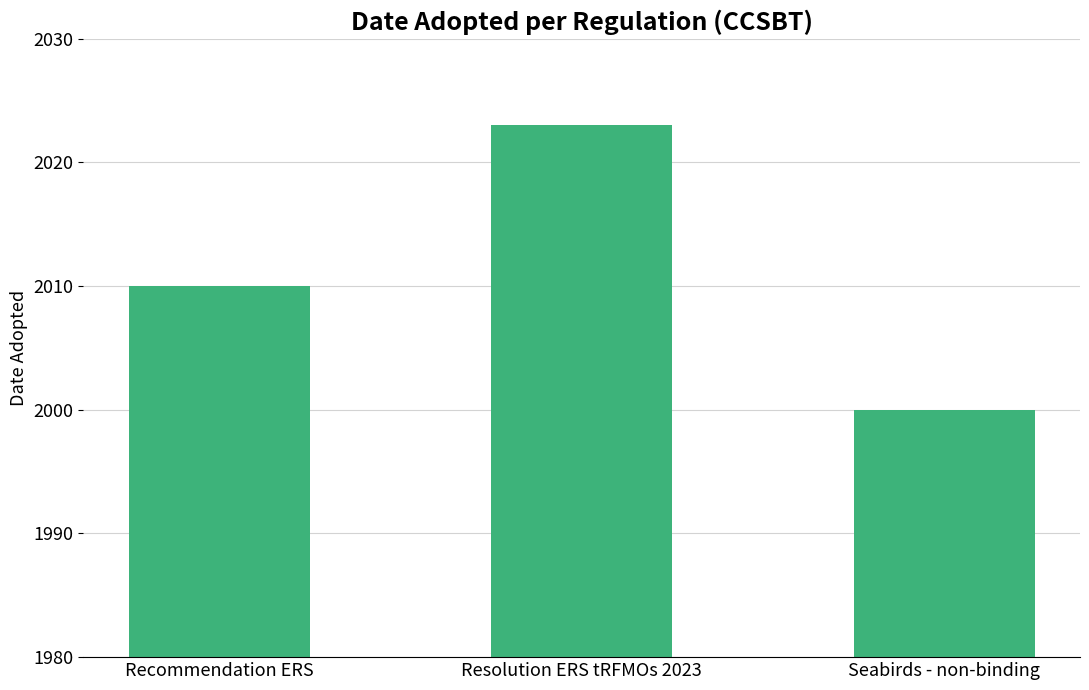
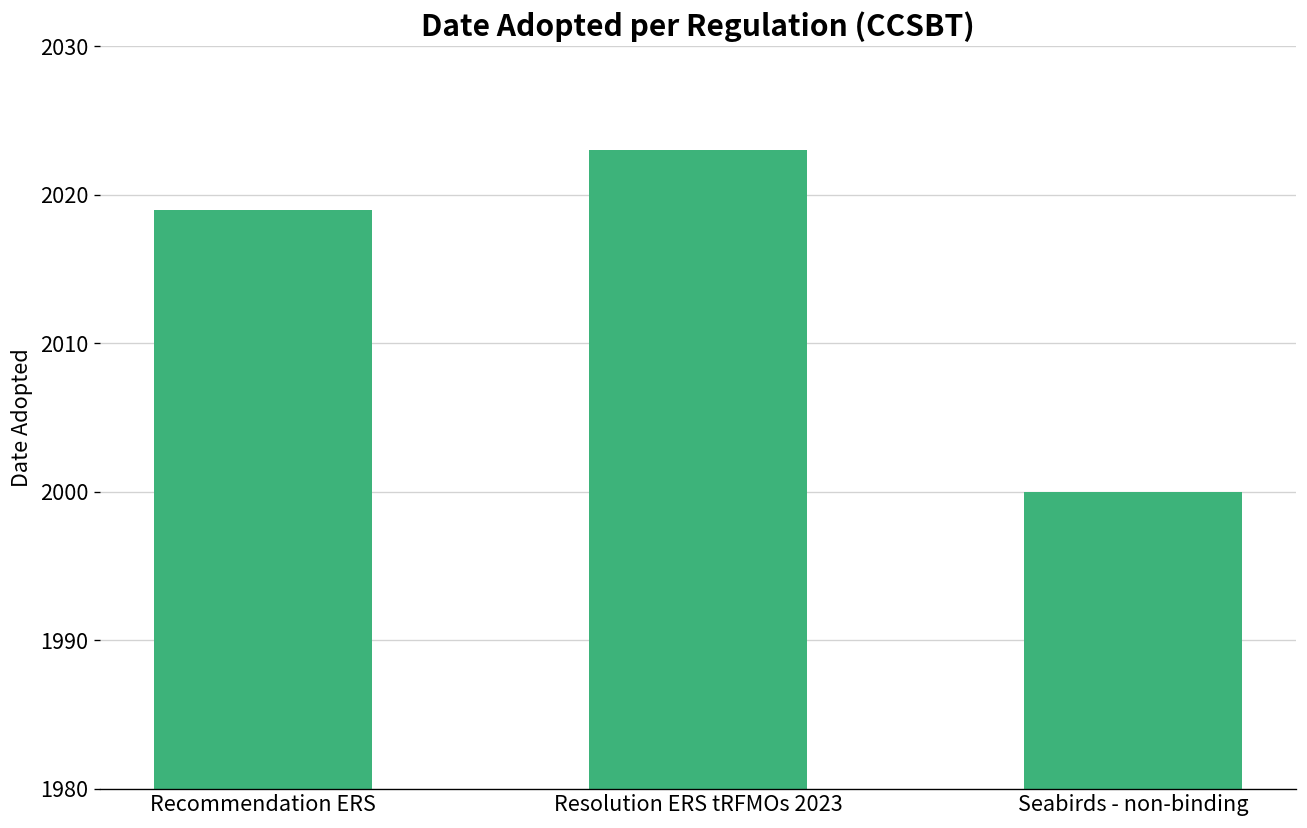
  {
-   "Recommendation ERS": 2010,
+   "Recommendation ERS": 2019,
    "Resolution ERS tRFMOs 2023": 2023,
    "Seabirds - non-binding": 2000
  }
